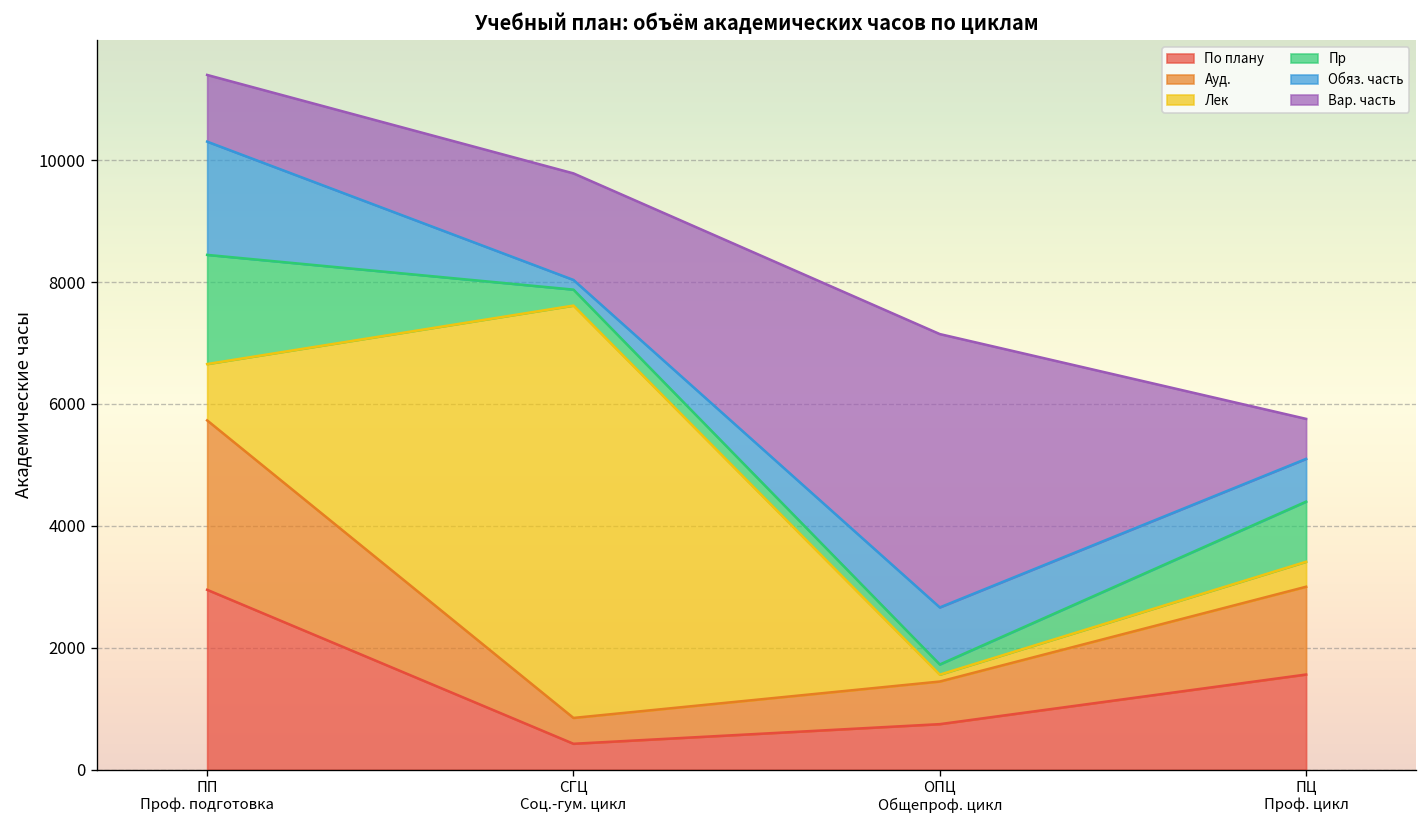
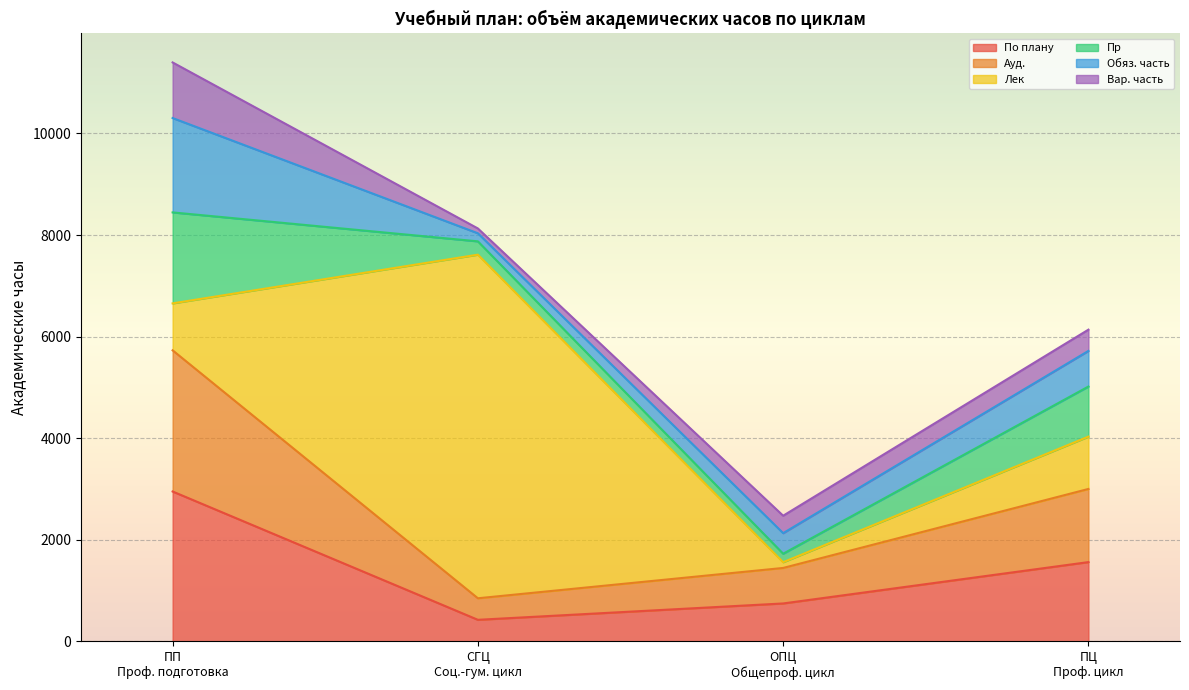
  {
    "Лек": {
      "ПП Проф. подготовка": 900,
      "СГЦ Соц.-гум. цикл": 6800,
      "ОПЦ Общепроф. цикл": 100,
-     "ПЦ Проф. цикл": 400
+     "ПЦ Проф. цикл": 1000
    },
    "Пр": {
      "ПП Проф. подготовка": 1800,
      "СГЦ Соц.-гум. цикл": 300,
      "ОПЦ Общепроф. цикл": 200,
      "ПЦ Проф. цикл": 1000
    },
    "Обяз. часть": {
      "ПП Проф. подготовка": 1900,
      "СГЦ Соц.-гум. цикл": 200,
-     "ОПЦ Общепроф. цикл": 900,
+     "ОПЦ Общепроф. цикл": 400,
      "ПЦ Проф. цикл": 700
    },
    "Вар. часть": {
      "ПП Проф. подготовка": 1100,
-     "СГЦ Соц.-гум. цикл": 1700,
-     "ОПЦ Общепроф. цикл": 4500,
-     "ПЦ Проф. цикл": 700
+     "СГЦ Соц.-гум. цикл": 100,
+     "ОПЦ Общепроф. цикл": 300,
+     "ПЦ Проф. цикл": 400
    }
  }
